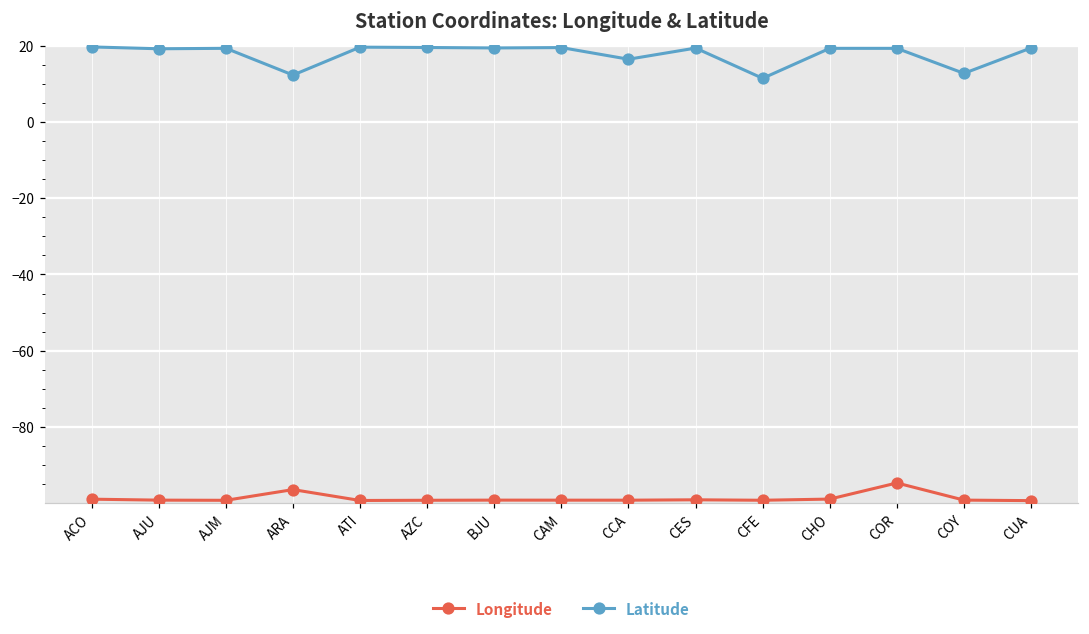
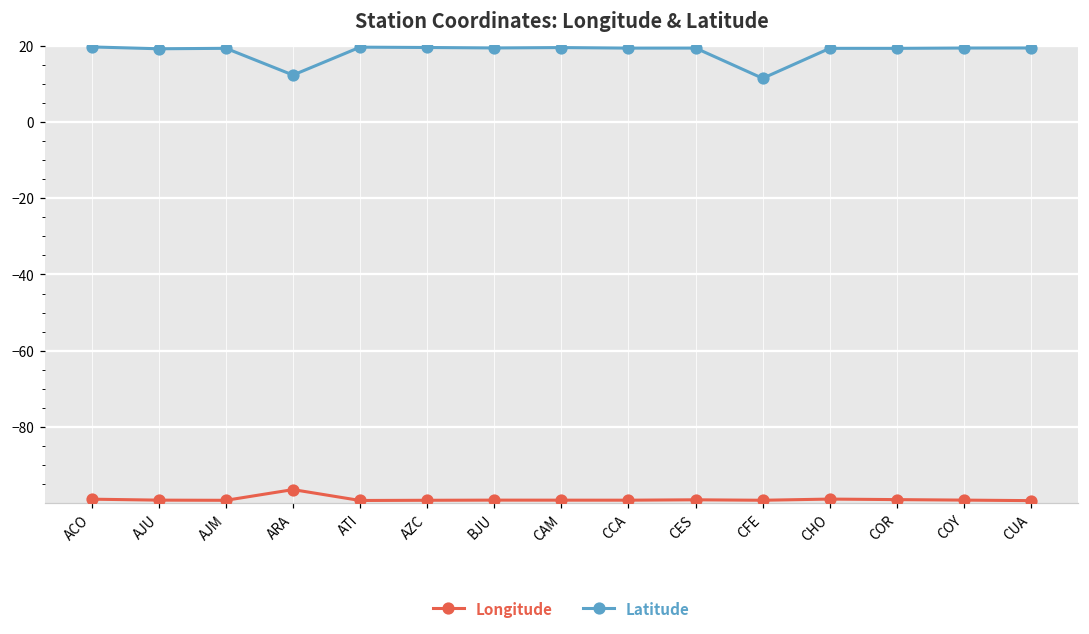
  {
    "Longitude": {
      "ACO": -99,
      "AJU": -99,
      "AJM": -99,
      "ARA": -96,
      "ATI": -99,
      "AZC": -99,
      "BJU": -99,
      "CAM": -99,
      "CCA": -99,
      "CES": -99,
      "CFE": -99,
      "CHO": -99,
-     "COR": -95,
+     "COR": -99,
      "COY": -99,
      "CUA": -99
    },
    "Latitude": {
      "ACO": 20,
      "AJU": 19,
      "AJM": 19,
      "ARA": 12,
      "ATI": 20,
      "AZC": 19,
      "BJU": 19,
      "CAM": 19,
-     "CCA": 16,
+     "CCA": 19,
      "CES": 19,
      "CFE": 11,
      "CHO": 19,
      "COR": 19,
-     "COY": 13,
+     "COY": 19,
      "CUA": 19
    }
  }
